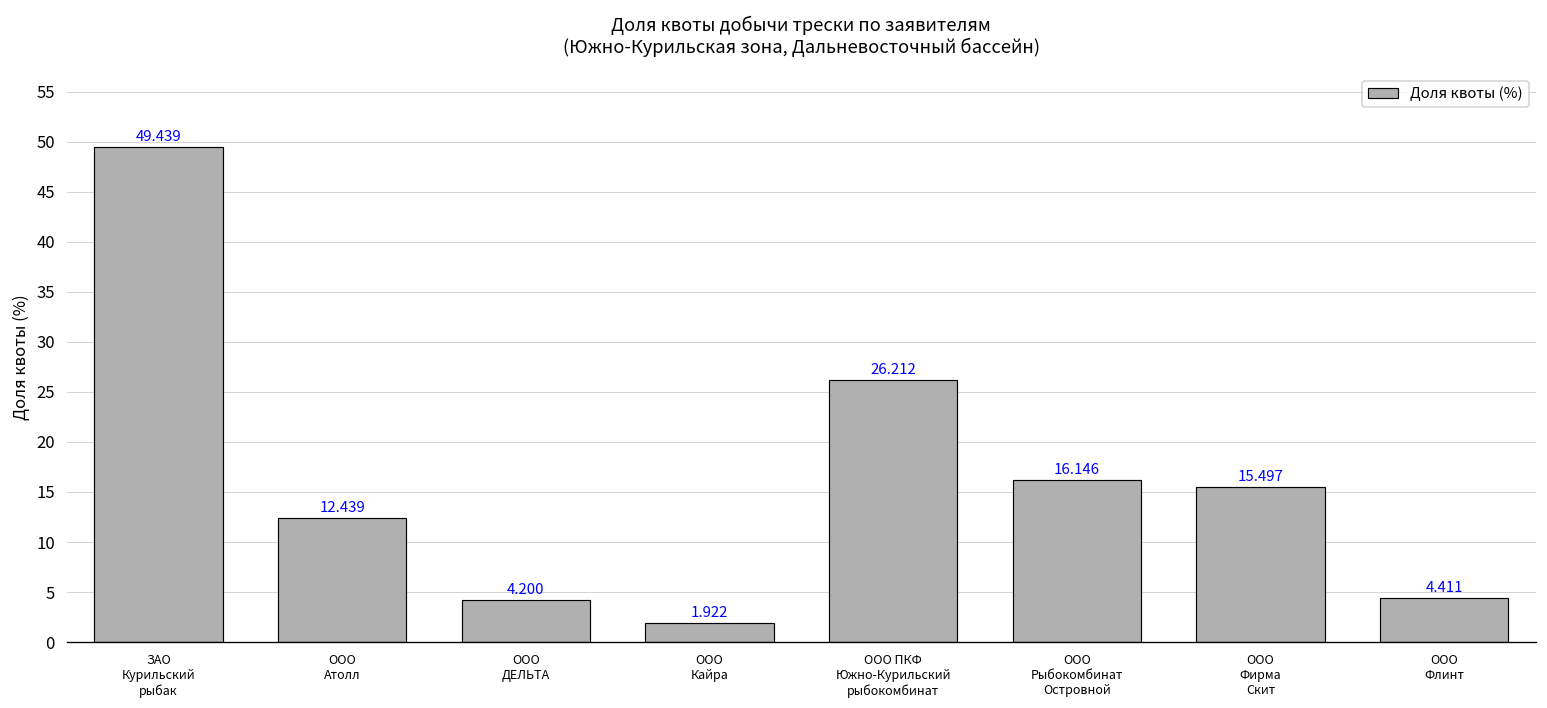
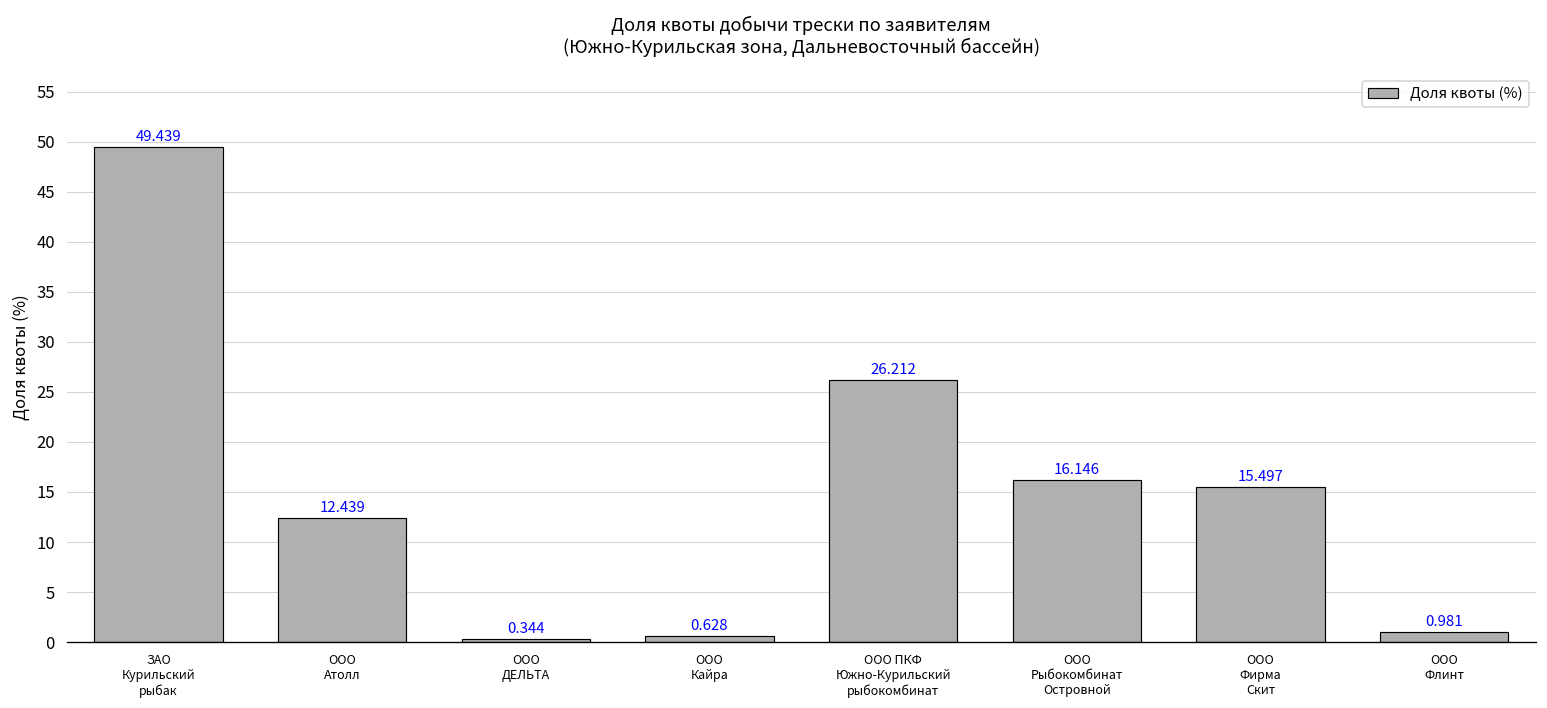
  {
    "ЗАО Курильский рыбак": 49.439,
    "ООО Атолл": 12.439,
-   "ООО ДЕЛЬТА": 4.200,
-   "ООО Кайра": 1.922,
+   "ООО ДЕЛЬТА": 0.344,
+   "ООО Кайра": 0.628,
    "ООО ПКФ Южно-Курильский рыбокомбинат": 26.212,
    "ООО Рыбокомбинат Островной": 16.146,
    "ООО Фирма Скит": 15.497,
-   "ООО Флинт": 4.411
+   "ООО Флинт": 0.981
  }
